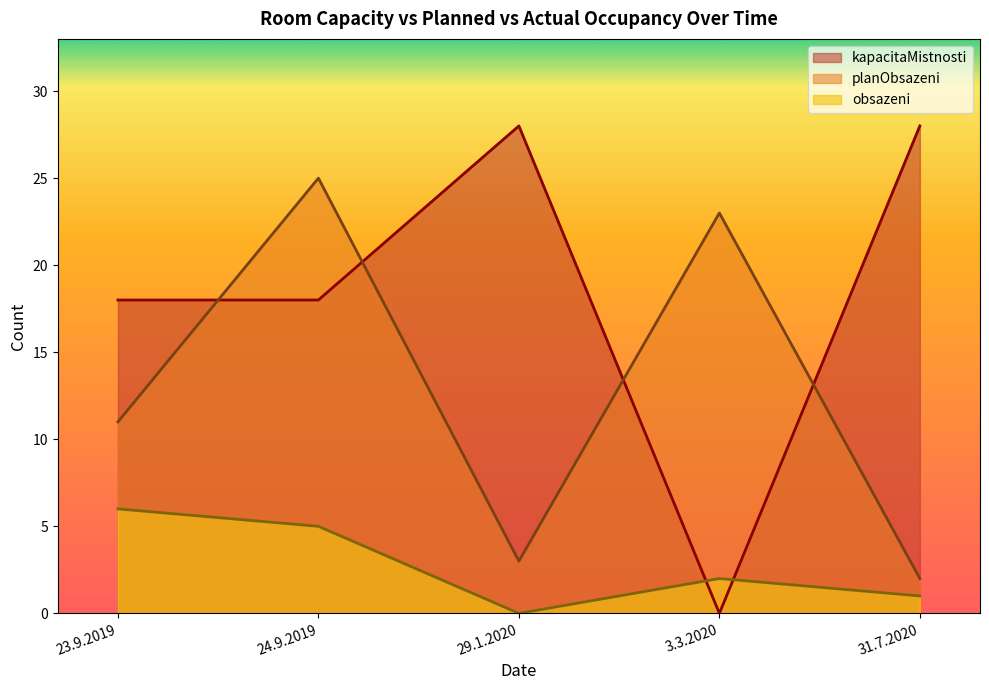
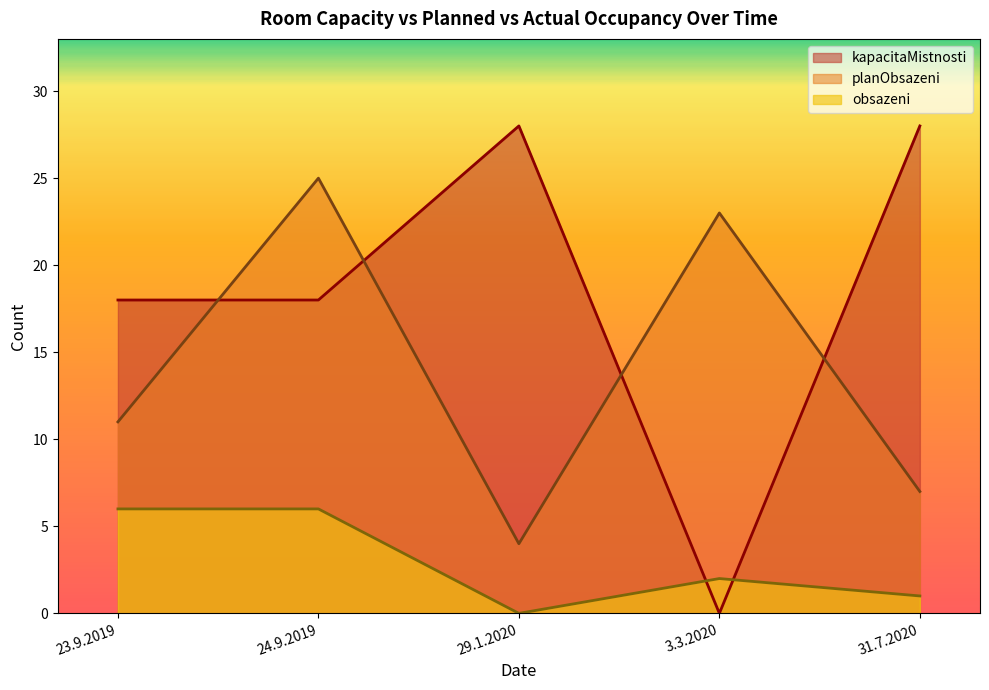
  {
    "kapacitaMistnosti": {
      "23.9.2019": 18,
      "24.9.2019": 18,
      "29.1.2020": 28,
      "3.3.2020": 0,
      "31.7.2020": 28
    },
    "planObsazeni": {
      "23.9.2019": 11,
      "24.9.2019": 25,
-     "29.1.2020": 3,
+     "29.1.2020": 4,
      "3.3.2020": 23,
-     "31.7.2020": 2
+     "31.7.2020": 7
    },
    "obsazeni": {
      "23.9.2019": 6,
-     "24.9.2019": 5,
+     "24.9.2019": 6,
      "29.1.2020": 0,
      "3.3.2020": 2,
      "31.7.2020": 1
    }
  }
